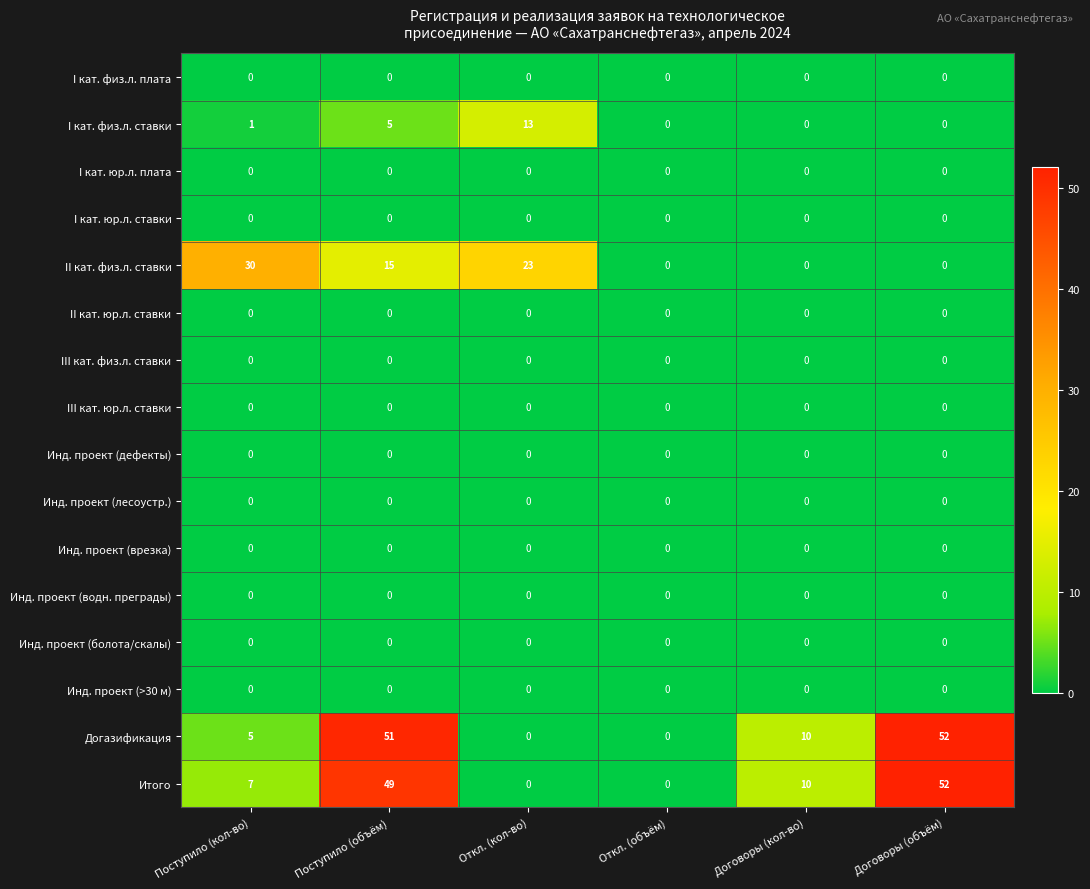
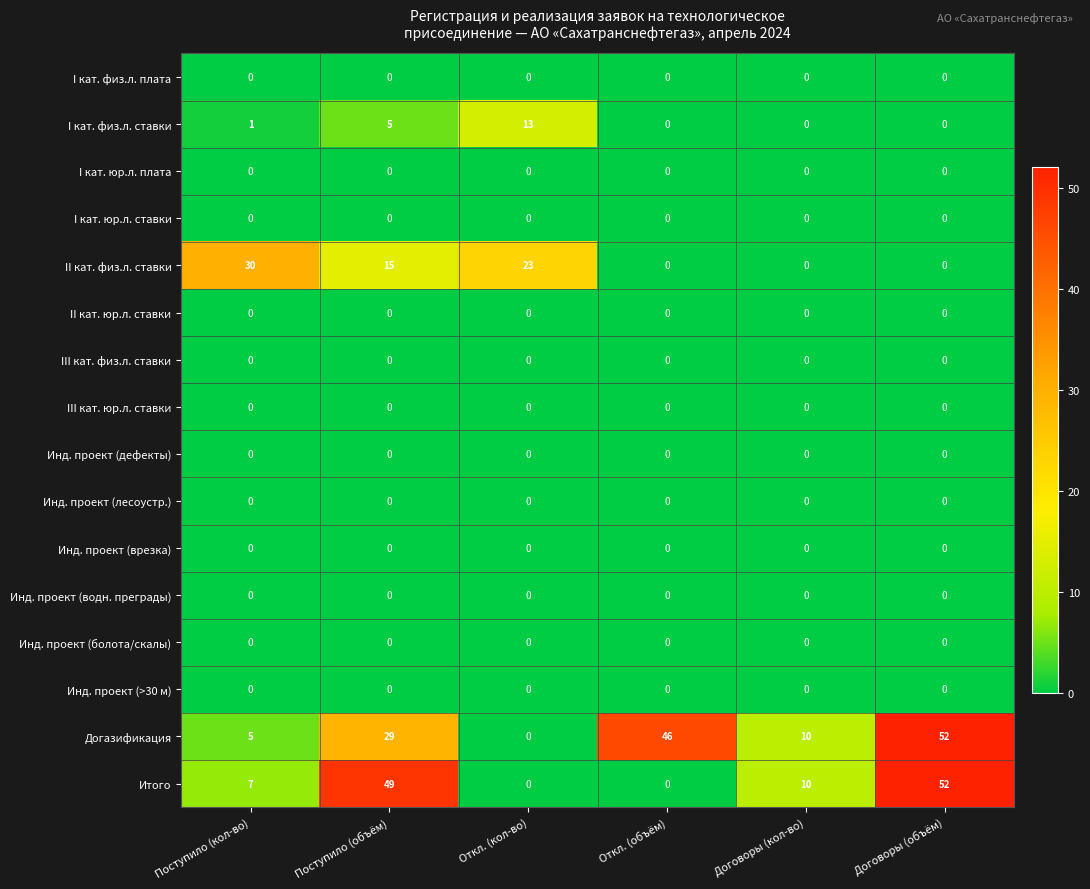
  {
    "I кат. физ.л. плата": {
      "Поступило (кол-во)": 0,
      "Поступило (объём)": 0,
      "Откл. (кол-во)": 0,
      "Откл. (объём)": 0,
      "Договоры (кол-во)": 0,
      "Договоры (объём)": 0
    },
    "I кат. физ.л. ставки": {
      "Поступило (кол-во)": 1,
      "Поступило (объём)": 5,
      "Откл. (кол-во)": 13,
      "Откл. (объём)": 0,
      "Договоры (кол-во)": 0,
      "Договоры (объём)": 0
    },
    "I кат. юр.л. плата": {
      "Поступило (кол-во)": 0,
      "Поступило (объём)": 0,
      "Откл. (кол-во)": 0,
      "Откл. (объём)": 0,
      "Договоры (кол-во)": 0,
      "Договоры (объём)": 0
    },
    "I кат. юр.л. ставки": {
      "Поступило (кол-во)": 0,
      "Поступило (объём)": 0,
      "Откл. (кол-во)": 0,
      "Откл. (объём)": 0,
      "Договоры (кол-во)": 0,
      "Договоры (объём)": 0
    },
    "II кат. физ.л. ставки": {
      "Поступило (кол-во)": 30,
      "Поступило (объём)": 15,
      "Откл. (кол-во)": 23,
      "Откл. (объём)": 0,
      "Договоры (кол-во)": 0,
      "Договоры (объём)": 0
    },
    "II кат. юр.л. ставки": {
      "Поступило (кол-во)": 0,
      "Поступило (объём)": 0,
      "Откл. (кол-во)": 0,
      "Откл. (объём)": 0,
      "Договоры (кол-во)": 0,
      "Договоры (объём)": 0
    },
    "III кат. физ.л. ставки": {
      "Поступило (кол-во)": 0,
      "Поступило (объём)": 0,
      "Откл. (кол-во)": 0,
      "Откл. (объём)": 0,
      "Договоры (кол-во)": 0,
      "Договоры (объём)": 0
    },
    "III кат. юр.л. ставки": {
      "Поступило (кол-во)": 0,
      "Поступило (объём)": 0,
      "Откл. (кол-во)": 0,
      "Откл. (объём)": 0,
      "Договоры (кол-во)": 0,
      "Договоры (объём)": 0
    },
    "Инд. проект (дефекты)": {
      "Поступило (кол-во)": 0,
      "Поступило (объём)": 0,
      "Откл. (кол-во)": 0,
      "Откл. (объём)": 0,
      "Договоры (кол-во)": 0,
      "Договоры (объём)": 0
    },
    "Инд. проект (лесоустр.)": {
      "Поступило (кол-во)": 0,
      "Поступило (объём)": 0,
      "Откл. (кол-во)": 0,
      "Откл. (объём)": 0,
      "Договоры (кол-во)": 0,
      "Договоры (объём)": 0
    },
    "Инд. проект (врезка)": {
      "Поступило (кол-во)": 0,
      "Поступило (объём)": 0,
      "Откл. (кол-во)": 0,
      "Откл. (объём)": 0,
      "Договоры (кол-во)": 0,
      "Договоры (объём)": 0
    },
    "Инд. проект (водн. преграды)": {
      "Поступило (кол-во)": 0,
      "Поступило (объём)": 0,
      "Откл. (кол-во)": 0,
      "Откл. (объём)": 0,
      "Договоры (кол-во)": 0,
      "Договоры (объём)": 0
    },
    "Инд. проект (болота/скалы)": {
      "Поступило (кол-во)": 0,
      "Поступило (объём)": 0,
      "Откл. (кол-во)": 0,
      "Откл. (объём)": 0,
      "Договоры (кол-во)": 0,
      "Договоры (объём)": 0
    },
    "Инд. проект (>30 м)": {
      "Поступило (кол-во)": 0,
      "Поступило (объём)": 0,
      "Откл. (кол-во)": 0,
      "Откл. (объём)": 0,
      "Договоры (кол-во)": 0,
      "Договоры (объём)": 0
    },
    "Догазификация": {
      "Поступило (кол-во)": 5,
-     "Поступило (объём)": 51,
+     "Поступило (объём)": 29,
      "Откл. (кол-во)": 0,
-     "Откл. (объём)": 0,
+     "Откл. (объём)": 46,
      "Договоры (кол-во)": 10,
      "Договоры (объём)": 52
    },
    "Итого": {
      "Поступило (кол-во)": 7,
      "Поступило (объём)": 49,
      "Откл. (кол-во)": 0,
      "Откл. (объём)": 0,
      "Договоры (кол-во)": 10,
      "Договоры (объём)": 52
    }
  }
